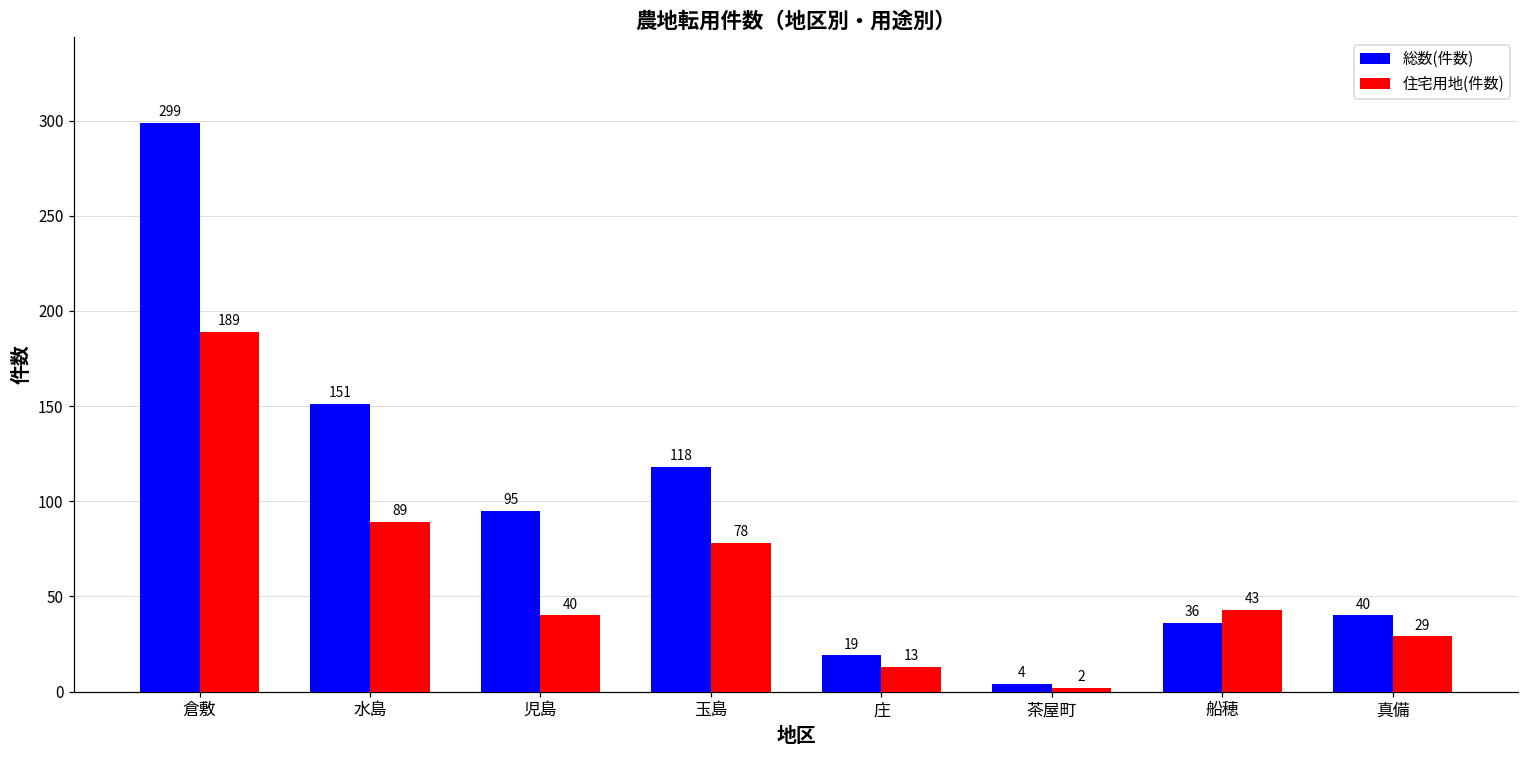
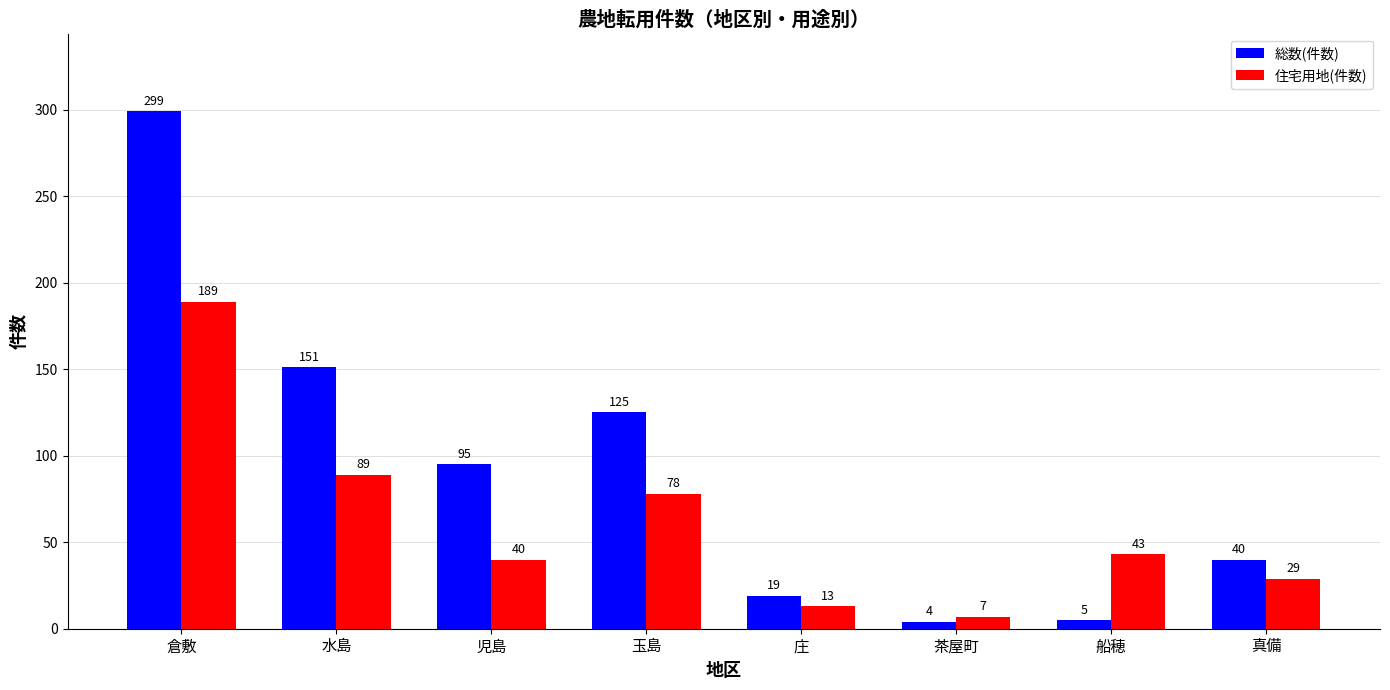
  {
    "総数(件数)": {
      "倉敷": 299,
      "水島": 151,
      "児島": 95,
-     "玉島": 118,
+     "玉島": 125,
      "庄": 19,
      "茶屋町": 4,
-     "船穂": 36,
+     "船穂": 5,
      "真備": 40
    },
    "住宅用地(件数)": {
      "倉敷": 189,
      "水島": 89,
      "児島": 40,
      "玉島": 78,
      "庄": 13,
-     "茶屋町": 2,
+     "茶屋町": 7,
      "船穂": 43,
      "真備": 29
    }
  }
